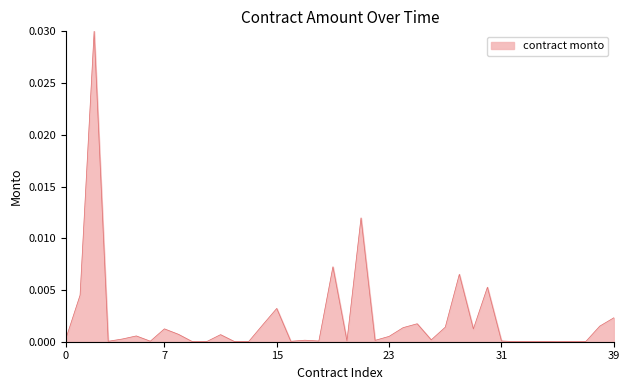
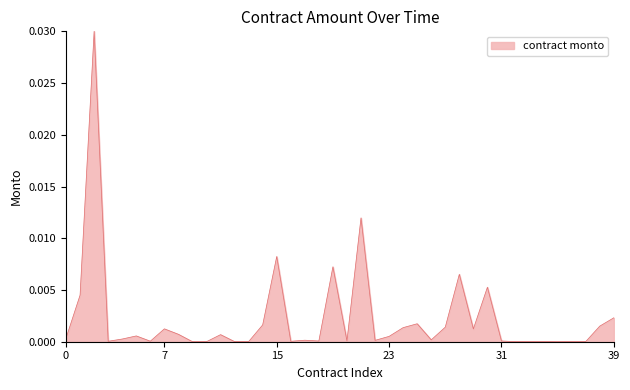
  {
    "0": 0.0003,
    "7": 0.0012,
-   "15": 0.0032,
+   "15": 0.0082,
    "23": 0.0005,
    "31": 0.0001,
    "39": 0.0023
  }
